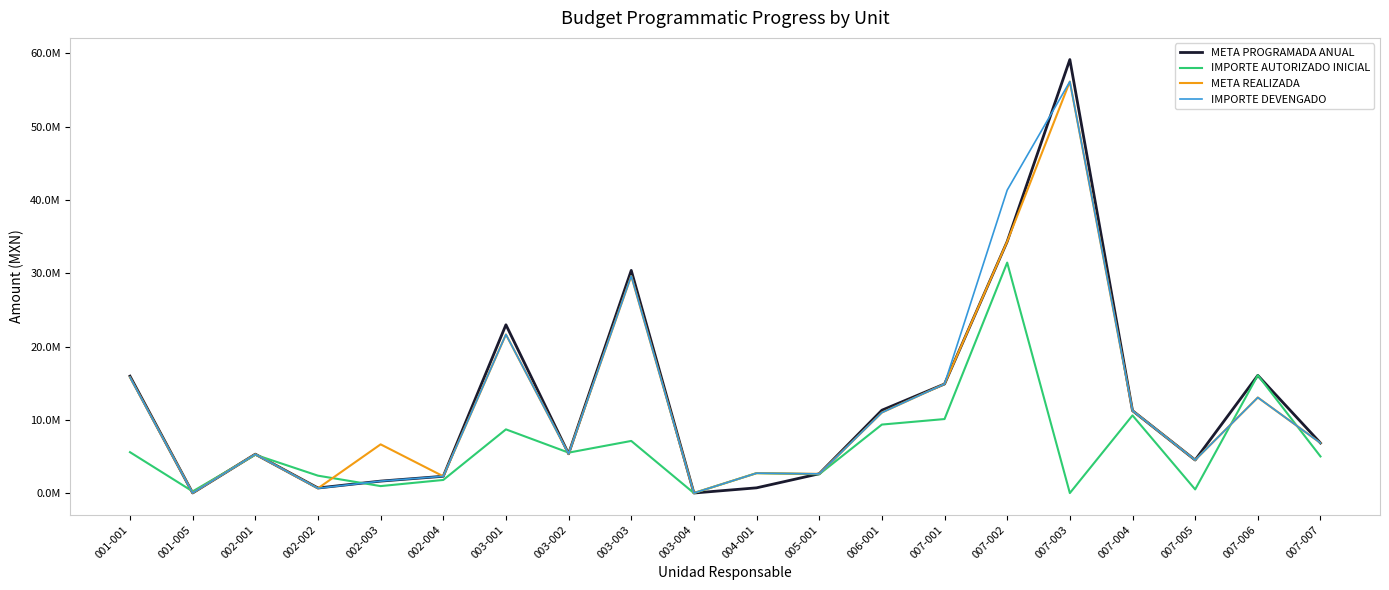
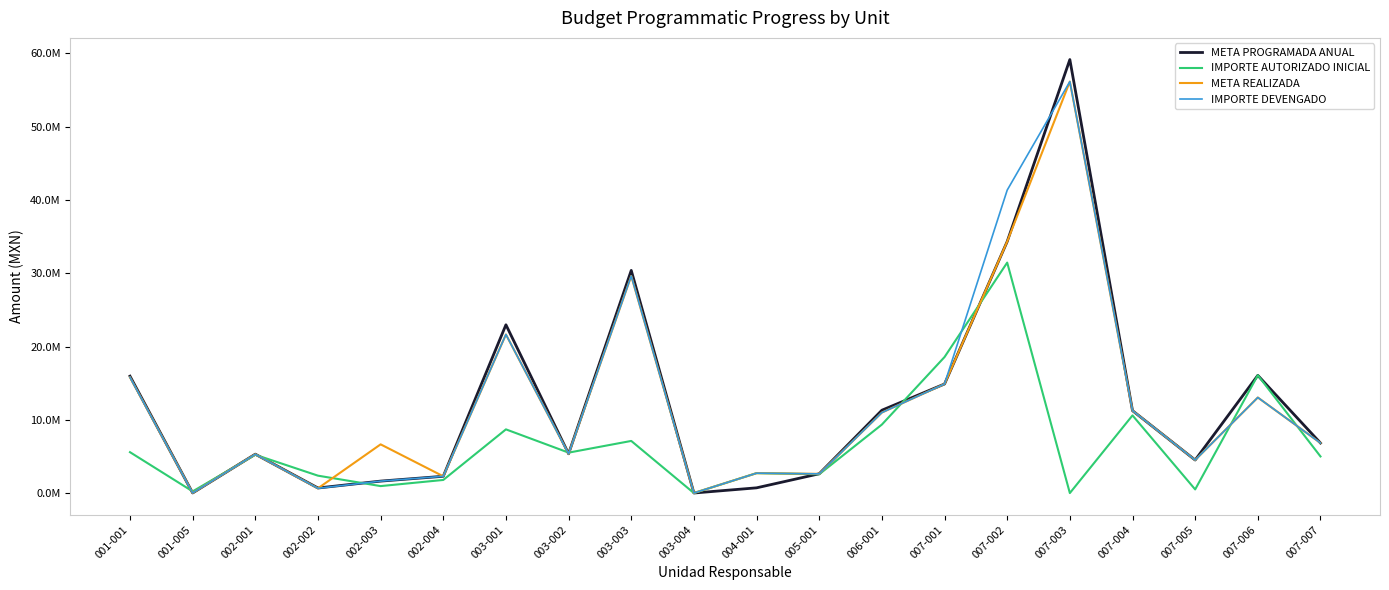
  {
    "META PROGRAMADA ANUAL": {
      "003-001": 23000000,
      "003-003": 30000000,
      "004-001": 1000000,
      "007-003": 59000000
    },
    "IMPORTE AUTORIZADO INICIAL": {
      "001-001": 6000000,
      "002-002": 2000000,
      "002-003": 1000000,
      "002-004": 2000000,
      "003-001": 9000000,
      "003-003": 7000000,
      "006-001": 9000000,
-     "007-001": 10000000,
+     "007-001": 19000000,
      "007-002": 31000000,
      "007-003": 0,
      "007-004": 11000000,
      "007-005": 1000000,
      "007-007": 5000000
    },
    "META REALIZADA": {
      "002-003": 7000000
    },
    "IMPORTE DEVENGADO": {
      "007-002": 41000000
    }
  }
